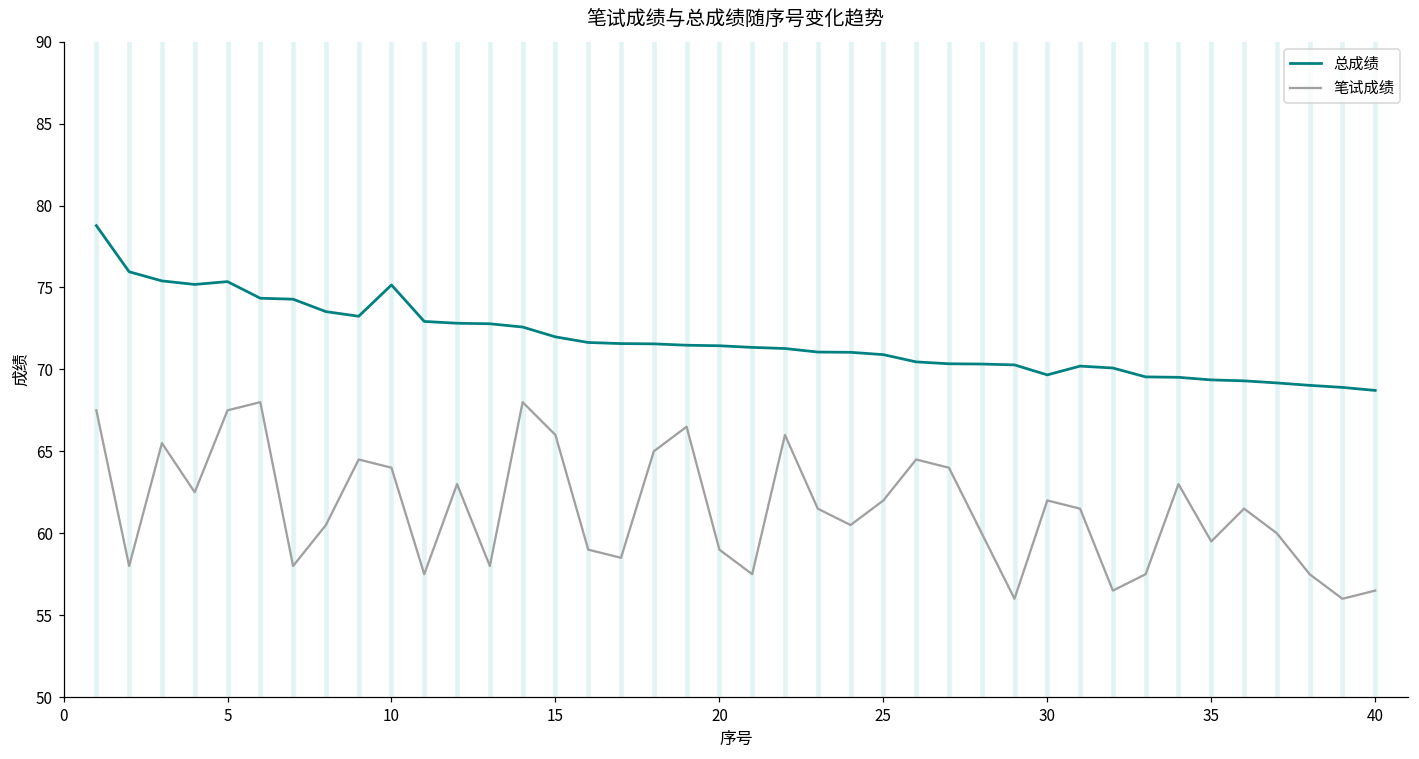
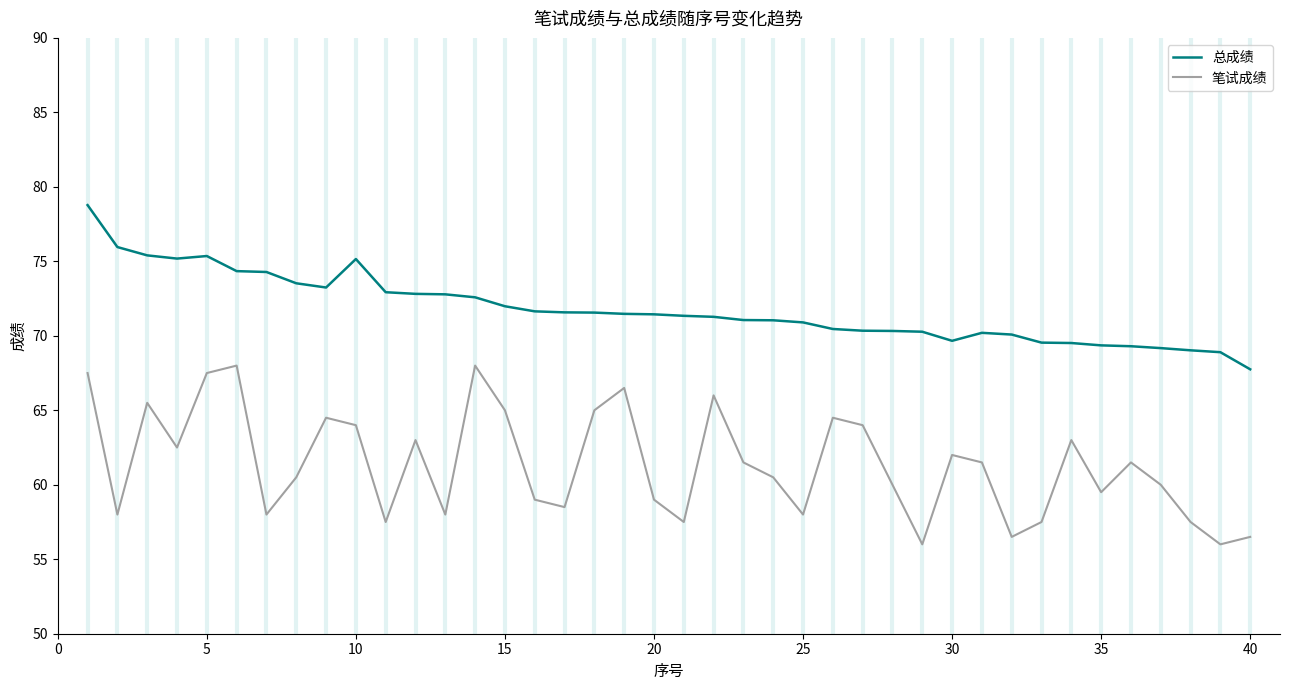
  {
    "总成绩": {
      "5": 75.4,
      "10": 75.2,
      "15": 72.0,
      "20": 71.4,
      "25": 70.9,
      "30": 69.7,
      "35": 69.4,
-     "40": 68.7
+     "40": 67.8
    },
    "笔试成绩": {
      "5": 67.5,
      "10": 64,
-     "15": 66,
+     "15": 65,
      "20": 59,
-     "25": 62,
+     "25": 58,
      "30": 62,
      "35": 59.5,
      "40": 56.5
    }
  }
